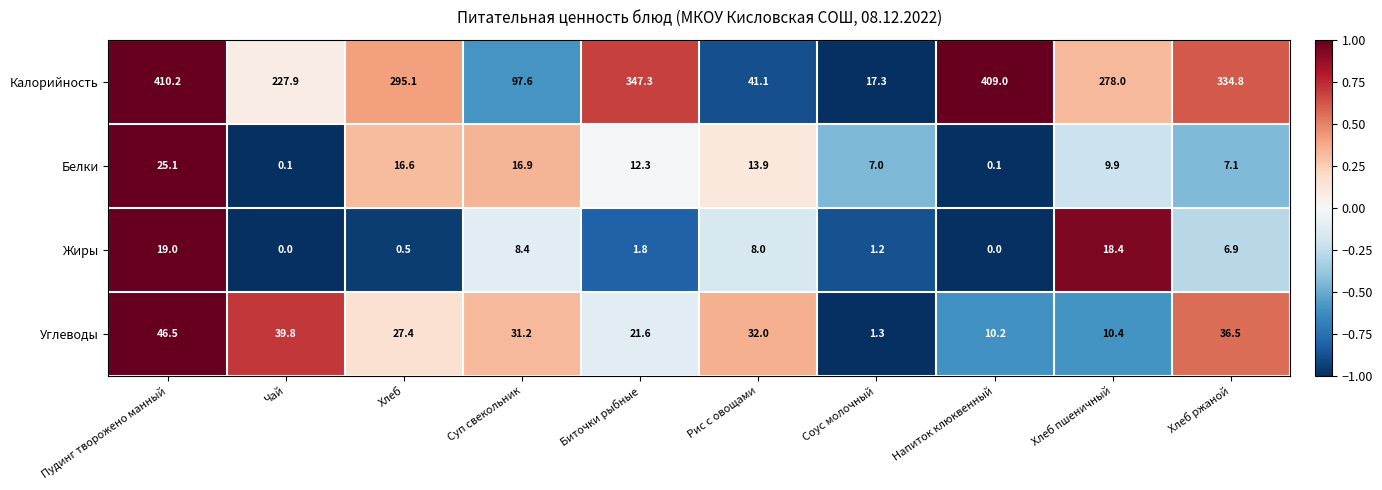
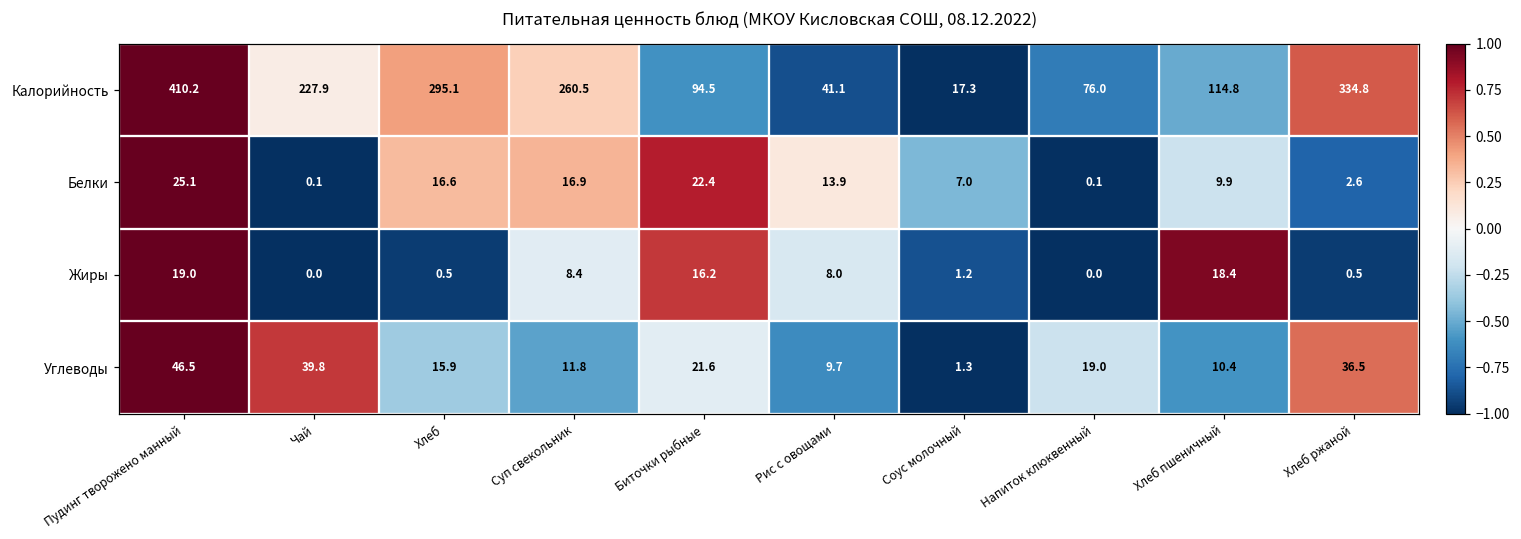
  {
    "Калорийность": {
      "Пудинг творожено манный": 410.2,
      "Чай": 227.9,
      "Хлеб": 295.1,
-     "Суп свекольник": 97.6,
-     "Биточки рыбные": 347.3,
+     "Суп свекольник": 260.5,
+     "Биточки рыбные": 94.5,
      "Рис с овощами": 41.1,
      "Соус молочный": 17.3,
-     "Напиток клюквенный": 409.0,
-     "Хлеб пшеничный": 278.0,
+     "Напиток клюквенный": 76.0,
+     "Хлеб пшеничный": 114.8,
      "Хлеб ржаной": 334.8
    },
    "Белки": {
      "Пудинг творожено манный": 25.1,
      "Чай": 0.1,
      "Хлеб": 16.6,
      "Суп свекольник": 16.9,
-     "Биточки рыбные": 12.3,
+     "Биточки рыбные": 22.4,
      "Рис с овощами": 13.9,
      "Соус молочный": 7.0,
      "Напиток клюквенный": 0.1,
      "Хлеб пшеничный": 9.9,
-     "Хлеб ржаной": 7.1
+     "Хлеб ржаной": 2.6
    },
    "Жиры": {
      "Пудинг творожено манный": 19.0,
      "Чай": 0.0,
      "Хлеб": 0.5,
      "Суп свекольник": 8.4,
-     "Биточки рыбные": 1.8,
+     "Биточки рыбные": 16.2,
      "Рис с овощами": 8.0,
      "Соус молочный": 1.2,
      "Напиток клюквенный": 0.0,
      "Хлеб пшеничный": 18.4,
-     "Хлеб ржаной": 6.9
+     "Хлеб ржаной": 0.5
    },
    "Углеводы": {
      "Пудинг творожено манный": 46.5,
      "Чай": 39.8,
-     "Хлеб": 27.4,
-     "Суп свекольник": 31.2,
+     "Хлеб": 15.9,
+     "Суп свекольник": 11.8,
      "Биточки рыбные": 21.6,
-     "Рис с овощами": 32.0,
+     "Рис с овощами": 9.7,
      "Соус молочный": 1.3,
-     "Напиток клюквенный": 10.2,
+     "Напиток клюквенный": 19.0,
      "Хлеб пшеничный": 10.4,
      "Хлеб ржаной": 36.5
    }
  }
